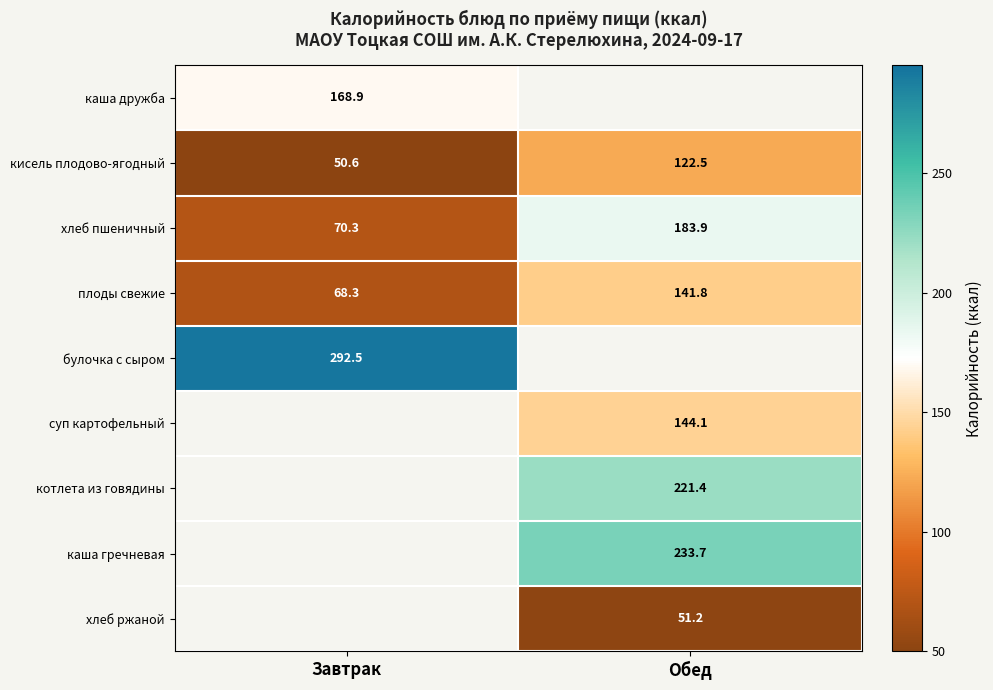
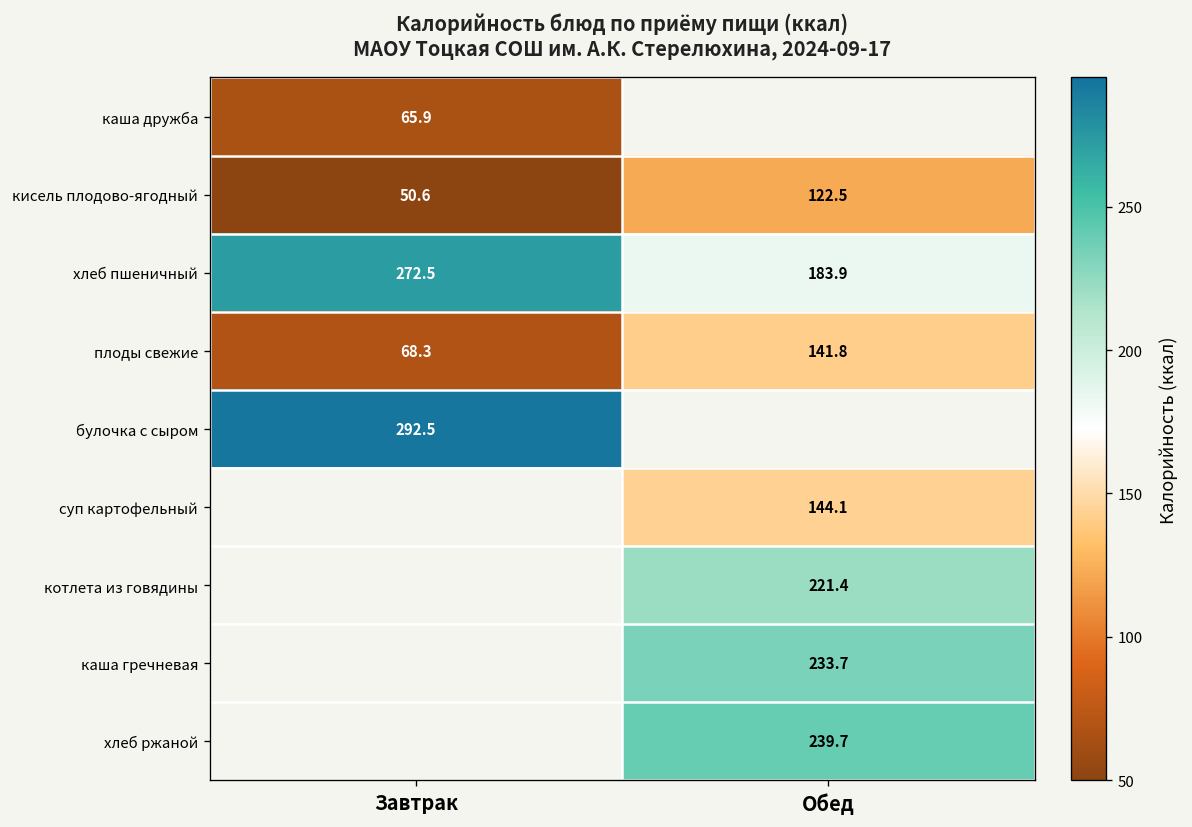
  {
    "каша дружба": {
-     "Завтрак": 168.9
+     "Завтрак": 65.9
    },
    "кисель плодово-ягодный": {
      "Завтрак": 50.6,
      "Обед": 122.5
    },
    "хлеб пшеничный": {
-     "Завтрак": 70.3,
+     "Завтрак": 272.5,
      "Обед": 183.9
    },
    "плоды свежие": {
      "Завтрак": 68.3,
      "Обед": 141.8
    },
    "булочка с сыром": {
      "Завтрак": 292.5
    },
    "суп картофельный": {
      "Обед": 144.1
    },
    "котлета из говядины": {
      "Обед": 221.4
    },
    "каша гречневая": {
      "Обед": 233.7
    },
    "хлеб ржаной": {
-     "Обед": 51.2
+     "Обед": 239.7
    }
  }
